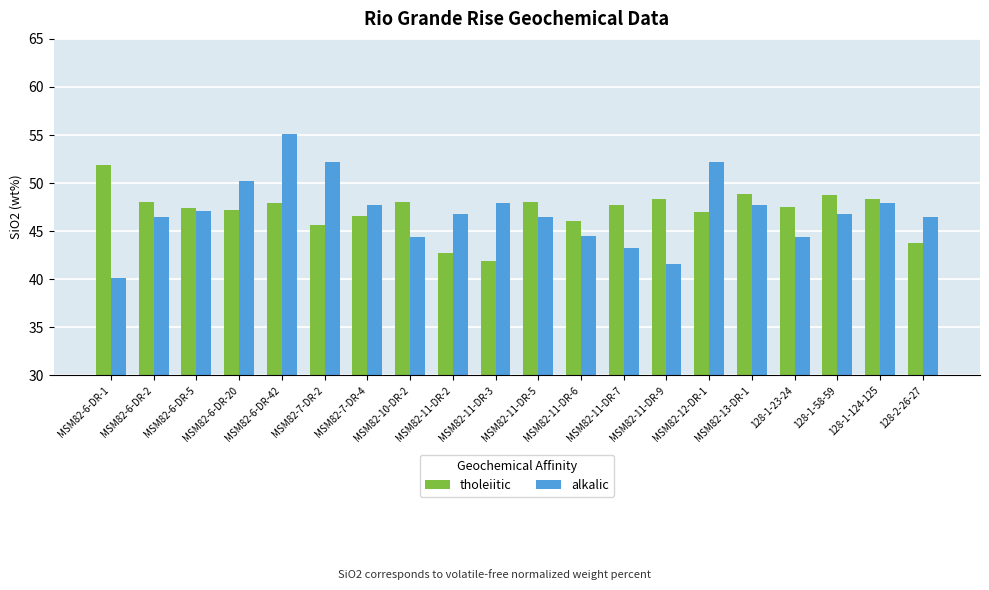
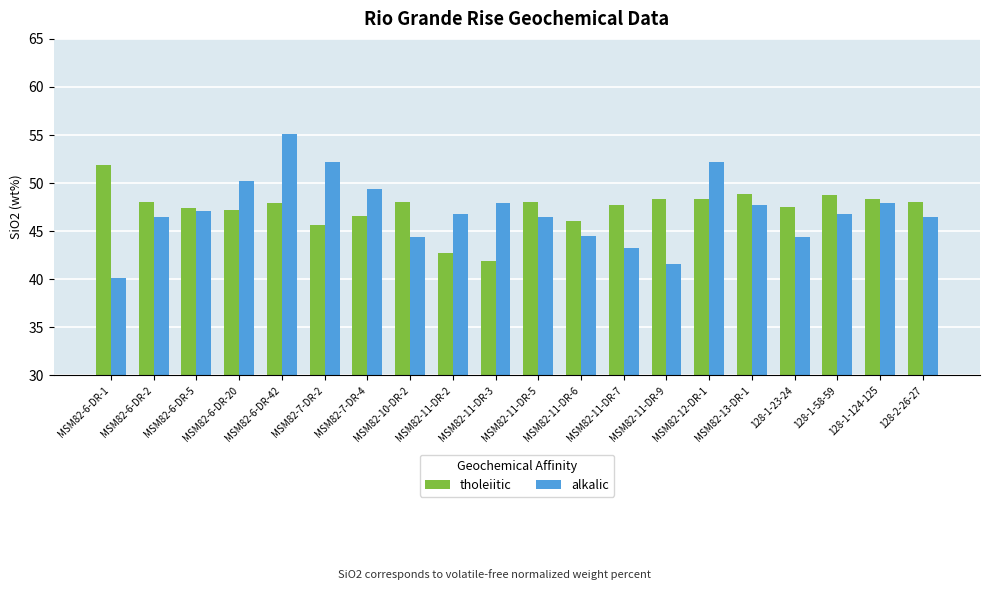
  {
    "tholeiitic": {
      "MSM82-6-DR-1": 52,
      "MSM82-6-DR-2": 48,
      "MSM82-6-DR-5": 47,
      "MSM82-6-DR-20": 47,
      "MSM82-6-DR-42": 48,
      "MSM82-7-DR-2": 46,
      "MSM82-7-DR-4": 47,
      "MSM82-10-DR-2": 48,
      "MSM82-11-DR-2": 43,
      "MSM82-11-DR-3": 42,
      "MSM82-11-DR-5": 48,
      "MSM82-11-DR-6": 46,
      "MSM82-11-DR-7": 48,
      "MSM82-11-DR-9": 48,
-     "MSM82-12-DR-1": 47,
+     "MSM82-12-DR-1": 48,
      "MSM82-13-DR-1": 49,
      "128-1-23-24": 48,
      "128-1-58-59": 49,
      "128-1-124-125": 48,
-     "128-2-26-27": 44
+     "128-2-26-27": 48
    },
    "alkalic": {
      "MSM82-6-DR-1": 40,
      "MSM82-6-DR-2": 47,
      "MSM82-6-DR-5": 47,
      "MSM82-6-DR-20": 50,
      "MSM82-6-DR-42": 55,
      "MSM82-7-DR-2": 52,
-     "MSM82-7-DR-4": 48,
+     "MSM82-7-DR-4": 49,
      "MSM82-10-DR-2": 44,
      "MSM82-11-DR-2": 47,
      "MSM82-11-DR-3": 48,
      "MSM82-11-DR-5": 47,
      "MSM82-11-DR-6": 45,
      "MSM82-11-DR-7": 43,
      "MSM82-11-DR-9": 42,
      "MSM82-12-DR-1": 52,
      "MSM82-13-DR-1": 48,
      "128-1-23-24": 44,
      "128-1-58-59": 47,
      "128-1-124-125": 48,
      "128-2-26-27": 47
    }
  }
